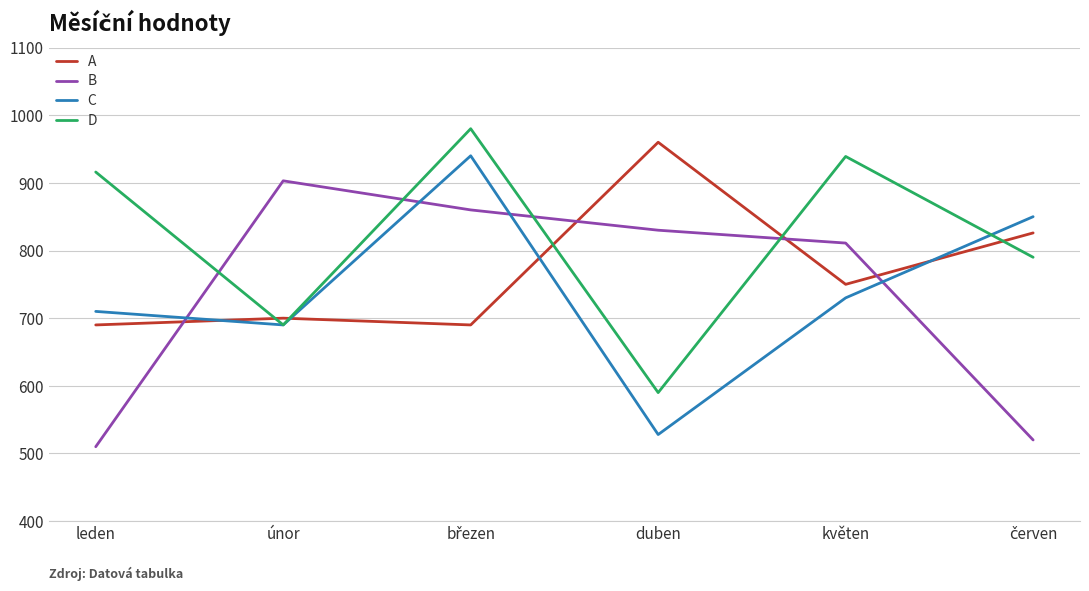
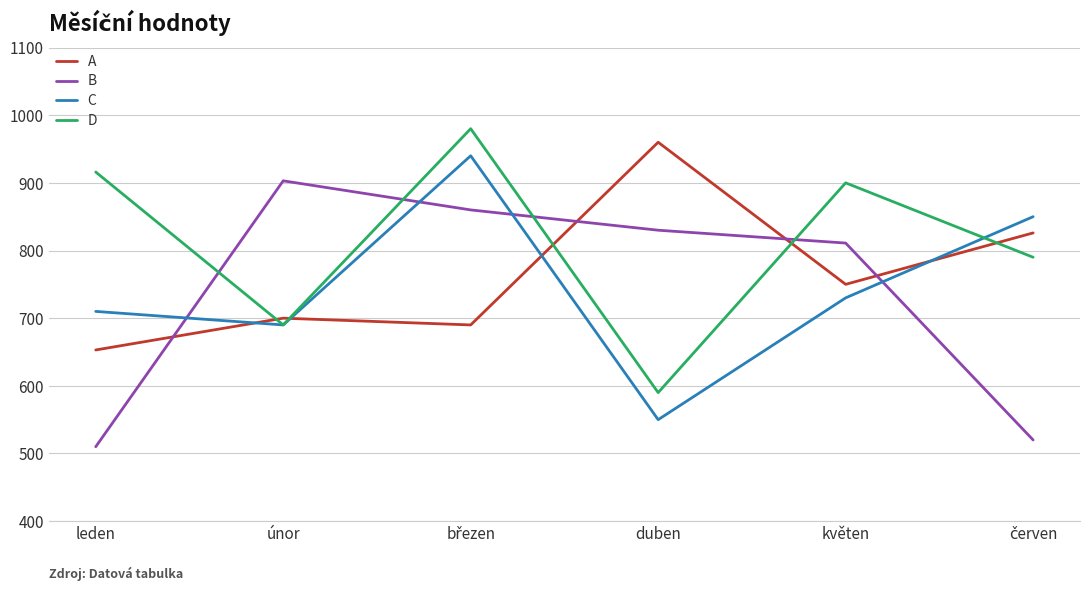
  {
    "A": {
-     "leden": 690,
+     "leden": 650,
      "únor": 700,
      "březen": 690,
      "duben": 960,
      "květen": 750,
      "červen": 830
    },
    "B": {
      "leden": 510,
      "únor": 900,
      "březen": 860,
      "duben": 830,
      "květen": 810,
      "červen": 520
    },
    "C": {
      "leden": 710,
      "březen": 940,
-     "duben": 530,
+     "duben": 550,
      "květen": 730,
      "červen": 850
    },
    "D": {
      "leden": 920,
      "březen": 980,
      "duben": 590,
-     "květen": 940,
+     "květen": 900,
      "červen": 790
    }
  }
